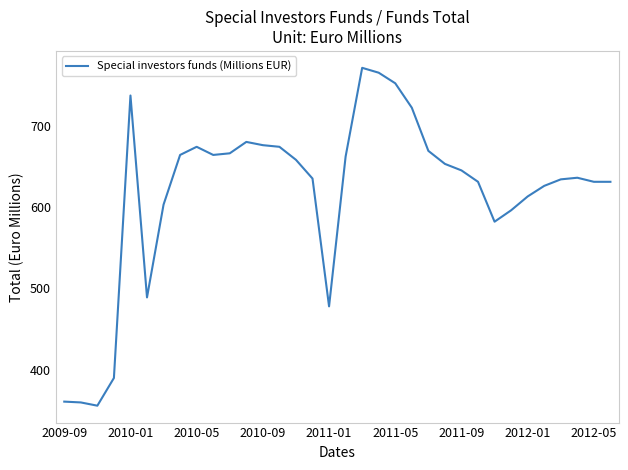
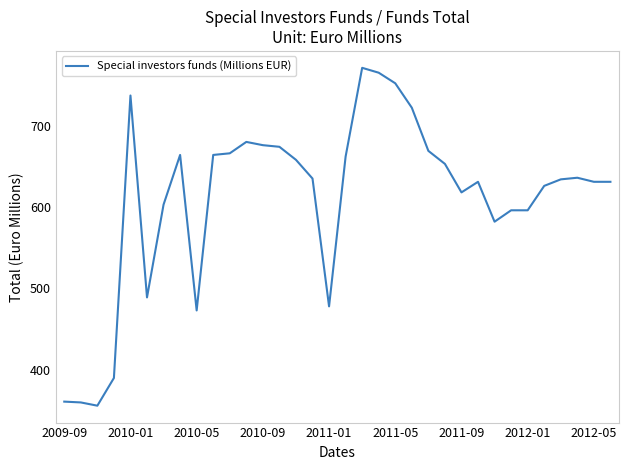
  {
    "2009-09": 360,
    "2010-01": 740,
-   "2010-05": 670,
+   "2010-05": 470,
    "2010-09": 680,
    "2011-01": 480,
    "2011-05": 750,
-   "2011-09": 650,
-   "2012-01": 610,
+   "2011-09": 620,
+   "2012-01": 600,
    "2012-05": 630
  }
